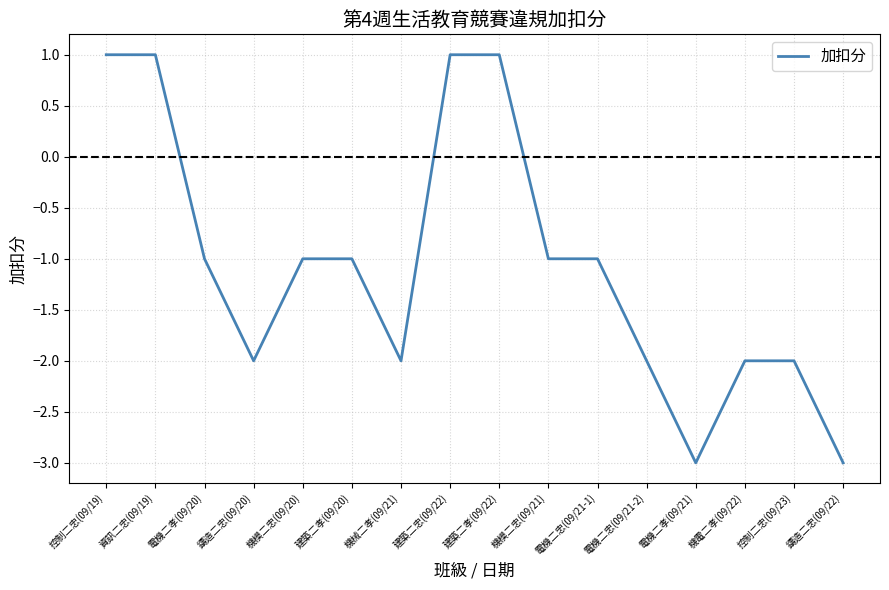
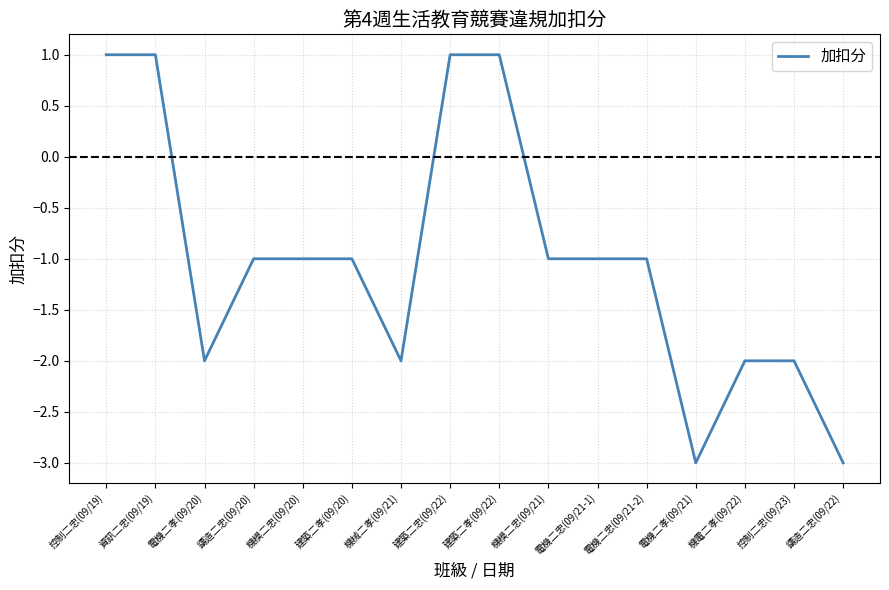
  {
    "控制二忠(09/19)": 1,
    "資訊二忠(09/19)": 1,
-   "電機二孝(09/20)": -1,
-   "鑄造二忠(09/20)": -2,
+   "電機二孝(09/20)": -2,
+   "鑄造二忠(09/20)": -1,
    "機模二忠(09/20)": -1,
    "建築二孝(09/20)": -1,
    "機械二孝(09/21)": -2,
    "建築二忠(09/22)": 1,
    "建築二孝(09/22)": 1,
    "機模二忠(09/21)": -1,
    "電機二忠(09/21-1)": -1,
-   "電機二忠(09/21-2)": -2,
+   "電機二忠(09/21-2)": -1,
    "電機二孝(09/21)": -3,
    "機電二孝(09/22)": -2,
    "控制二忠(09/23)": -2,
    "鑄造二忠(09/22)": -3
  }
